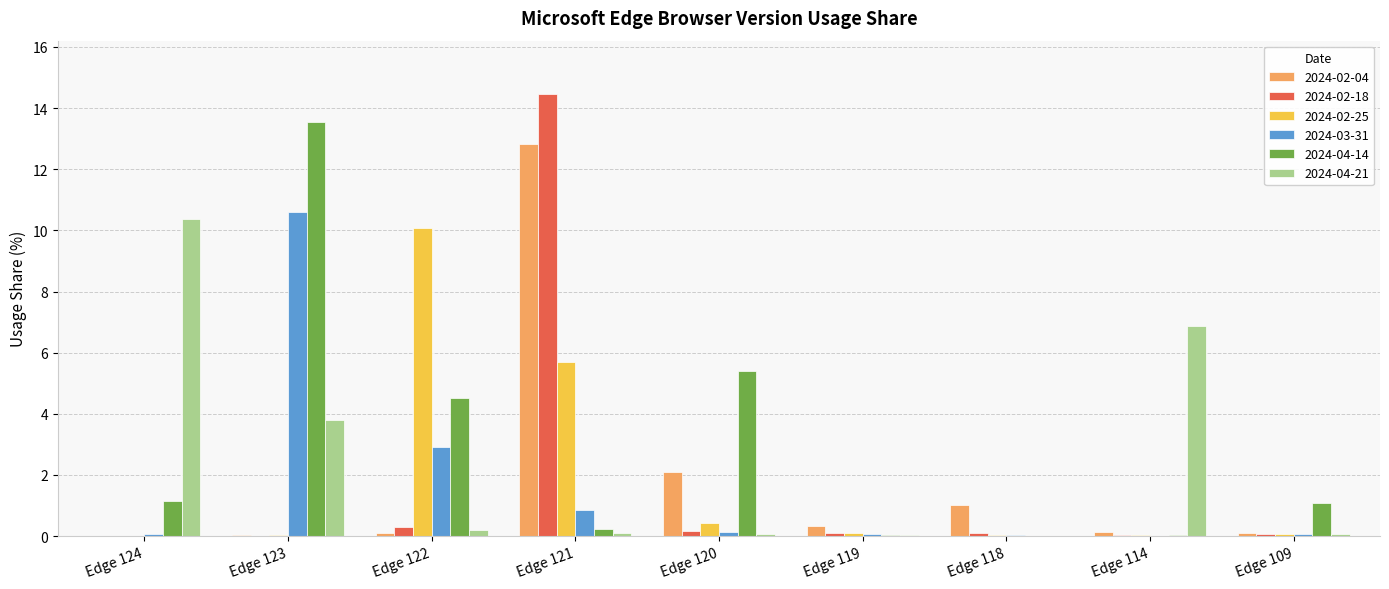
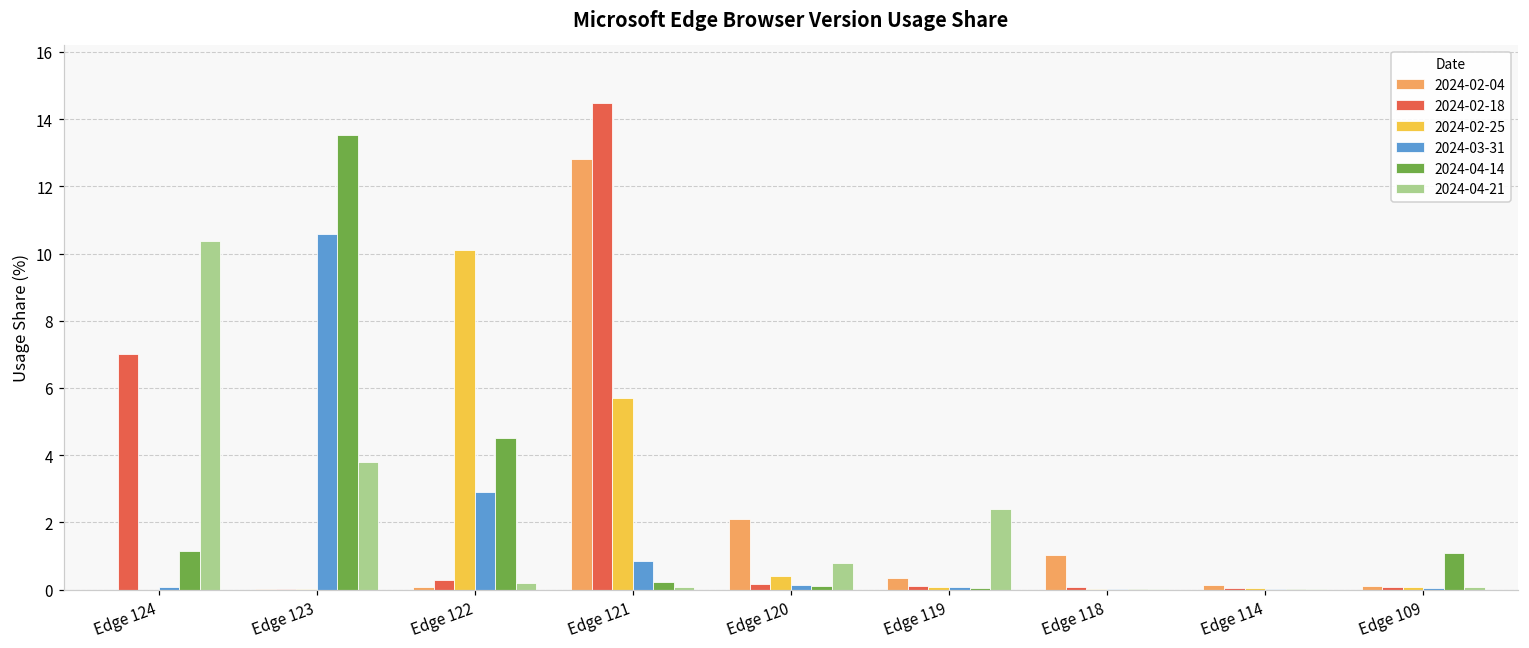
  {
    "2024-02-18": {
-     "Edge 124": 0,
+     "Edge 124": 7,
      "Edge 122": 0.3,
      "Edge 121": 14.5,
      "Edge 120": 0.2,
      "Edge 119": 0.1,
      "Edge 118": 0.1
    },
    "2024-03-31": {
      "Edge 123": 10.6,
      "Edge 122": 2.9,
      "Edge 121": 0.9,
      "Edge 120": 0.1
    },
    "2024-04-14": {
      "Edge 124": 1.2,
      "Edge 123": 13.5,
      "Edge 122": 4.5,
      "Edge 121": 0.2,
-     "Edge 120": 5.4,
+     "Edge 120": 0.1,
      "Edge 109": 1.1
    },
    "2024-04-21": {
      "Edge 124": 10.4,
      "Edge 123": 3.8,
      "Edge 122": 0.2,
      "Edge 121": 0.1,
-     "Edge 120": 0.1,
-     "Edge 119": 0.1,
-     "Edge 114": 6.9
+     "Edge 120": 0.8,
+     "Edge 119": 2.4,
+     "Edge 114": 0.0
    }
  }
